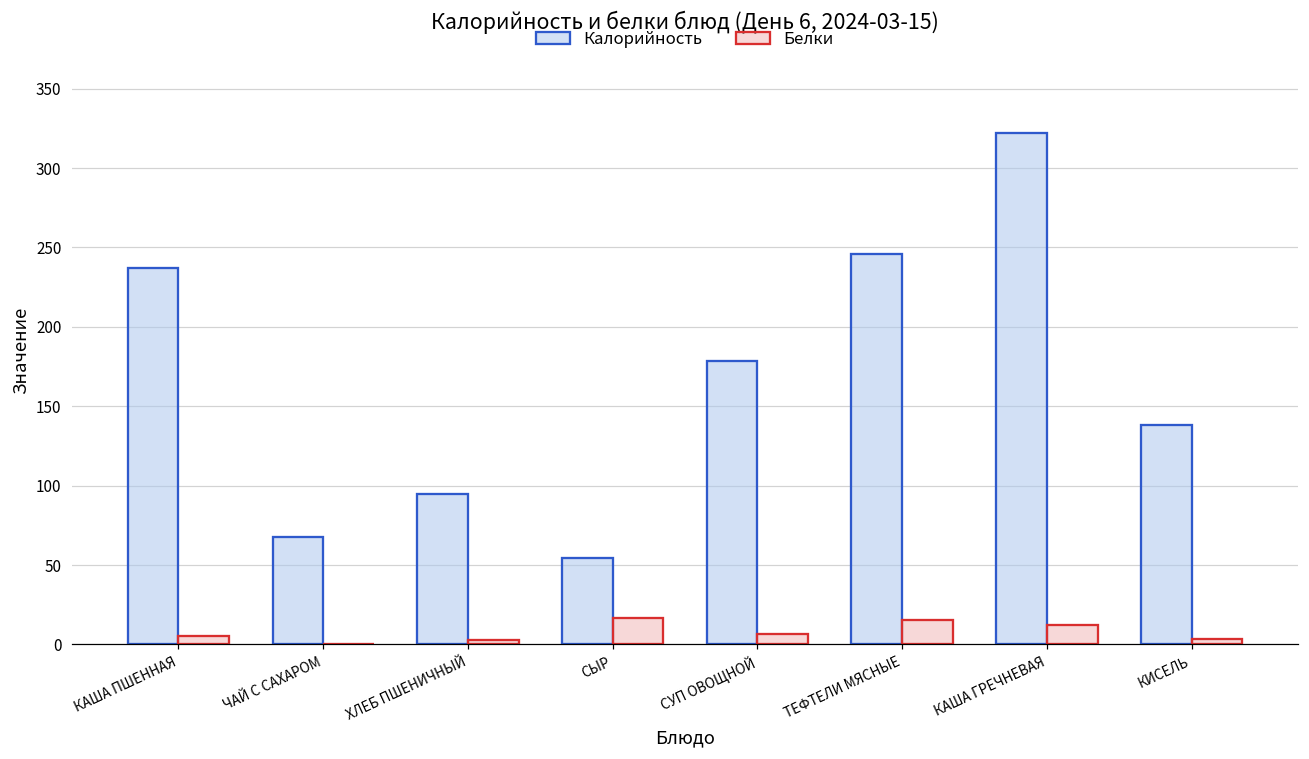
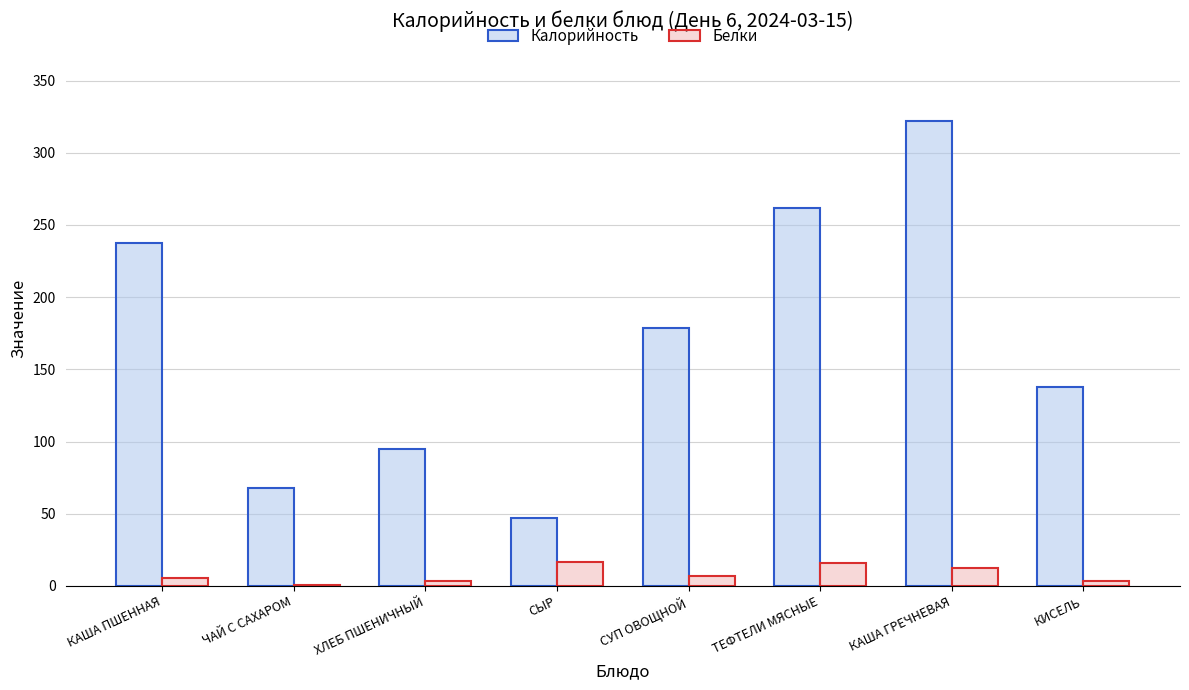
  {
    "Калорийность": {
      "КАША ПШЕННАЯ": 237,
      "ЧАЙ С САХАРОМ": 68,
      "ХЛЕБ ПШЕНИЧНЫЙ": 95,
-     "СЫР": 55,
+     "СЫР": 47,
      "СУП ОВОЩНОЙ": 178,
-     "ТЕФТЕЛИ МЯСНЫЕ": 246,
+     "ТЕФТЕЛИ МЯСНЫЕ": 262,
      "КАША ГРЕЧНЕВАЯ": 322,
      "КИСЕЛЬ": 138
    },
    "Белки": {
      "КАША ПШЕННАЯ": 6,
      "ХЛЕБ ПШЕНИЧНЫЙ": 3,
      "СЫР": 17,
      "СУП ОВОЩНОЙ": 7,
      "ТЕФТЕЛИ МЯСНЫЕ": 16,
      "КАША ГРЕЧНЕВАЯ": 12,
      "КИСЕЛЬ": 3
    }
  }
